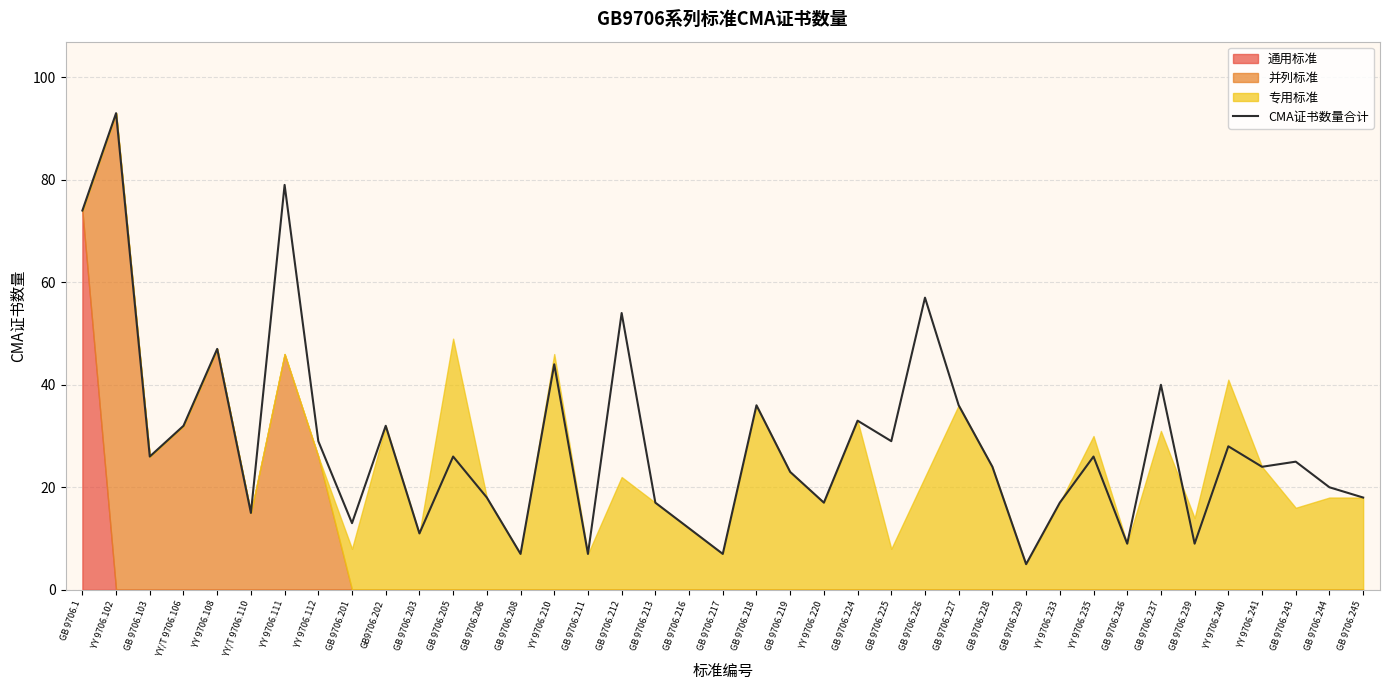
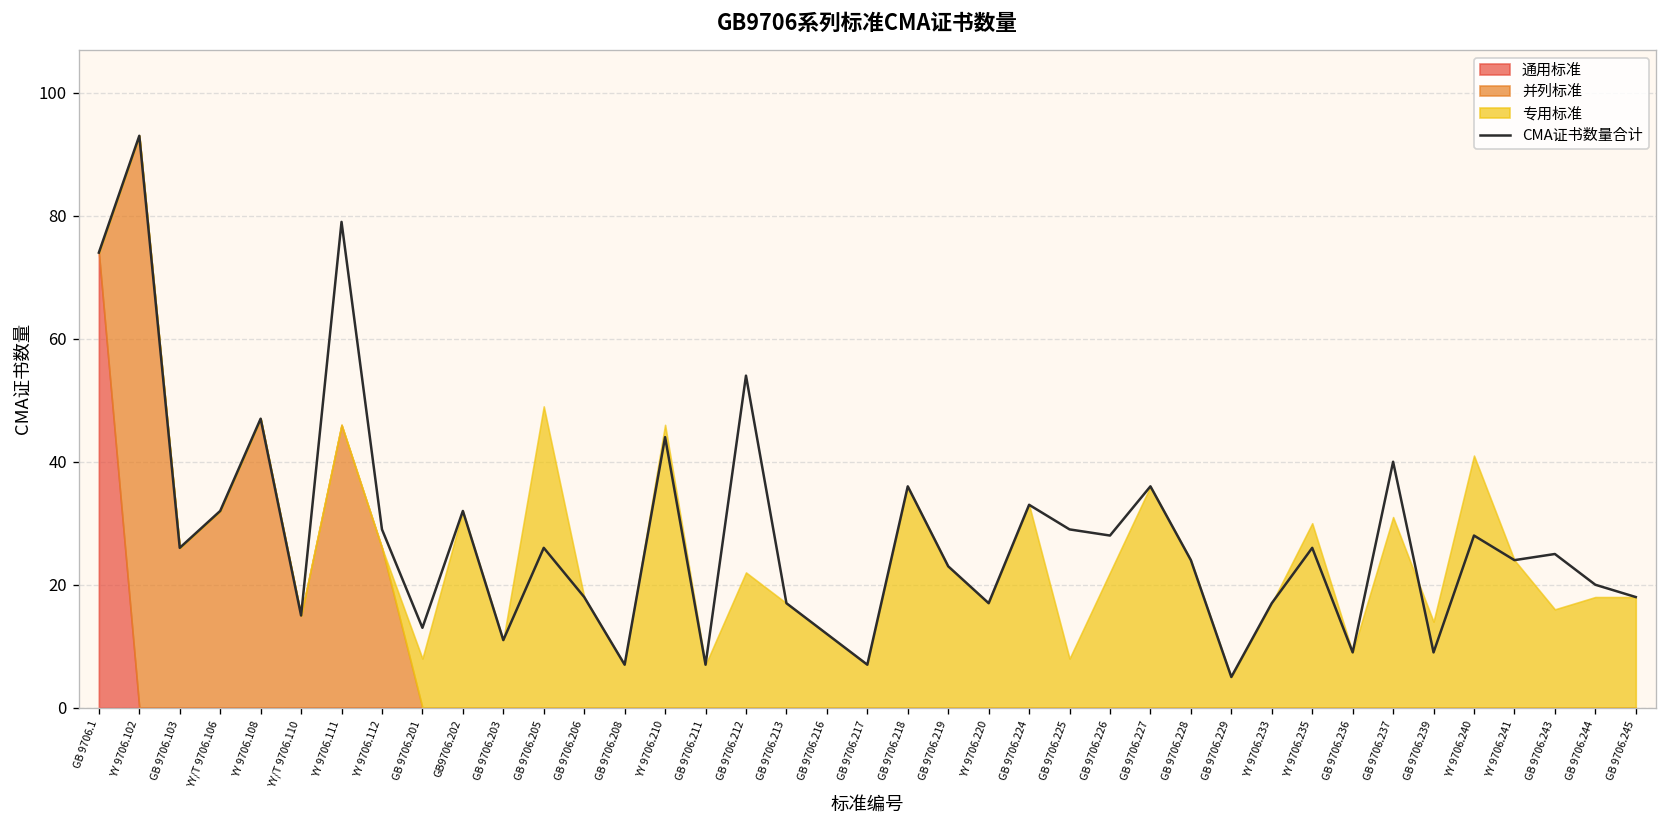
  {
    "CMA证书数量合计": {
      "YY 9706.111": 79,
      "YY 9706.112": 29,
      "GB 9706.201": 13,
      "GB 9706.205": 26,
      "YY 9706.210": 44,
      "GB 9706.212": 54,
      "GB 9706.225": 29,
-     "GB 9706.226": 57,
+     "GB 9706.226": 28,
      "YY 9706.235": 26,
      "GB 9706.237": 40,
      "GB 9706.239": 9,
      "YY 9706.240": 28,
      "GB 9706.243": 25,
      "GB 9706.244": 20
    }
  }
